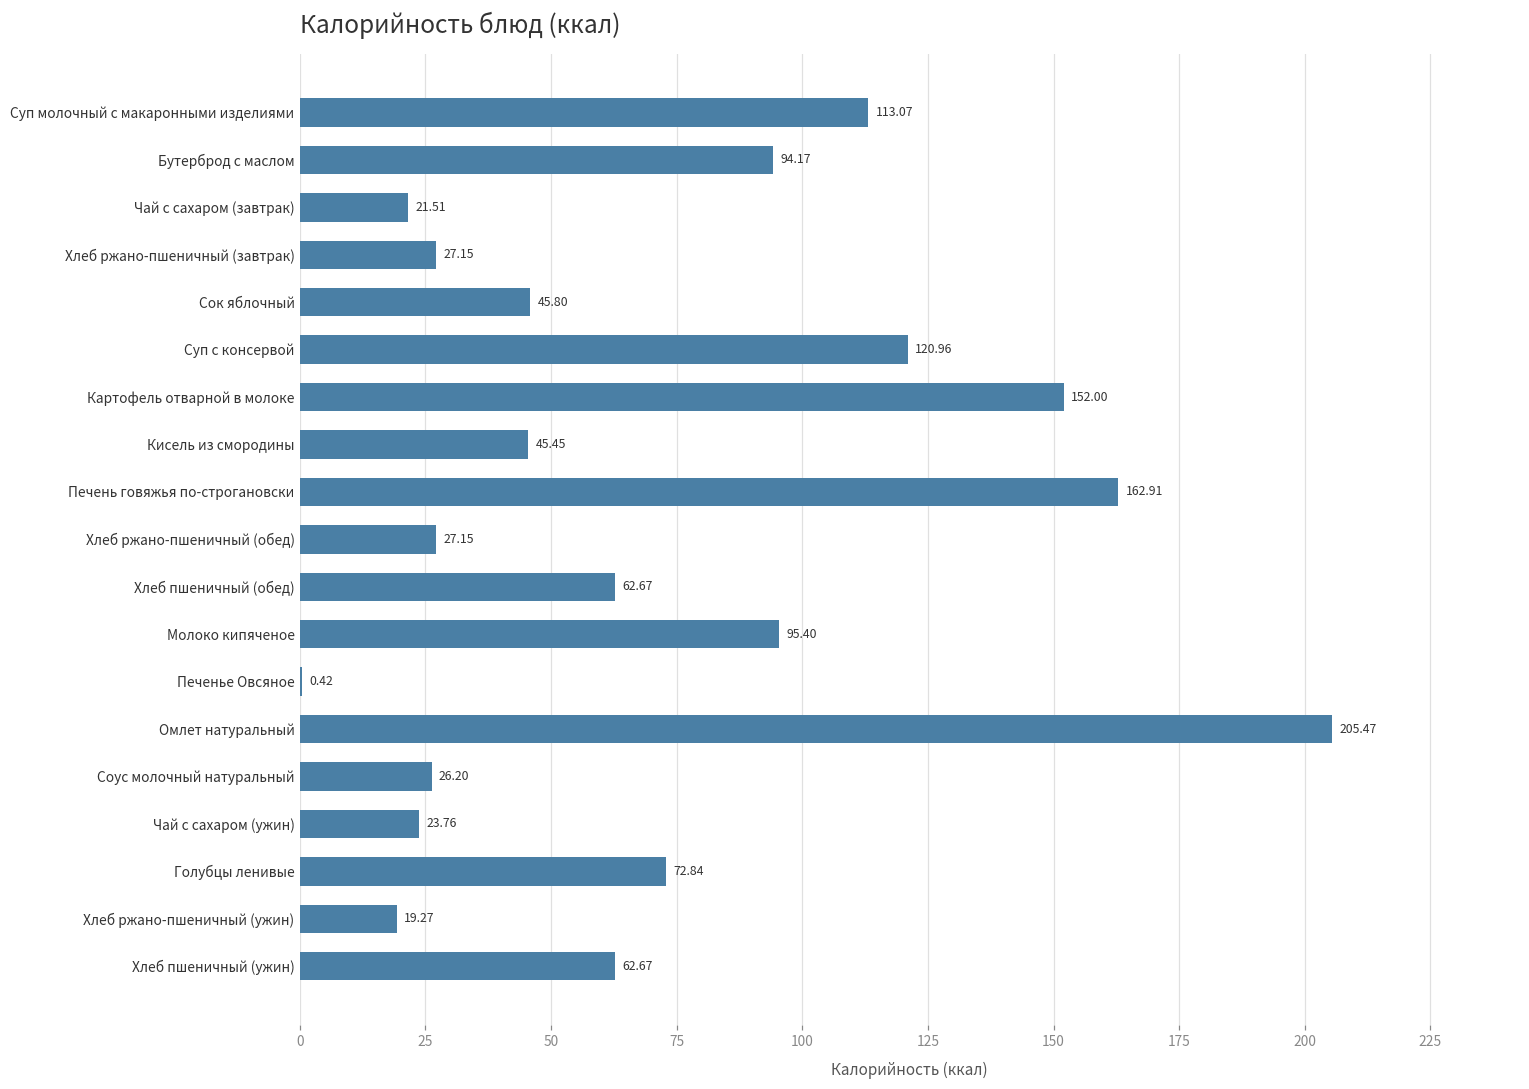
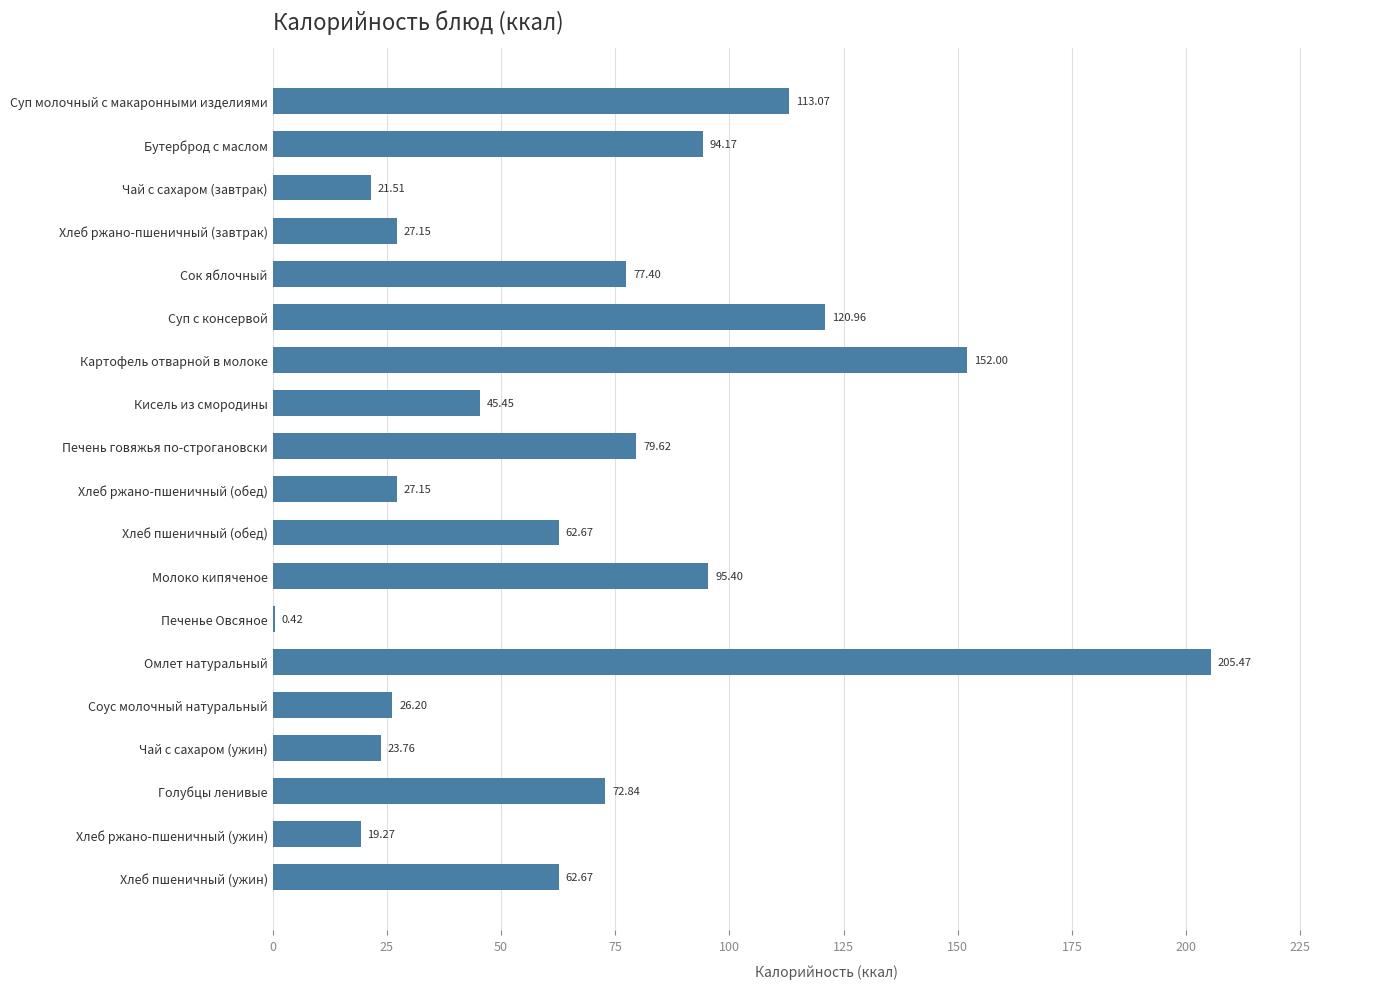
  {
    "Суп молочный с макаронными изделиями": 113.07,
    "Бутерброд с маслом": 94.17,
    "Чай с сахаром (завтрак)": 21.51,
    "Хлеб ржано-пшеничный (завтрак)": 27.15,
-   "Сок яблочный": 45.80,
+   "Сок яблочный": 77.40,
    "Суп с консервой": 120.96,
    "Картофель отварной в молоке": 152.00,
    "Кисель из смородины": 45.45,
-   "Печень говяжья по-строгановски": 162.91,
+   "Печень говяжья по-строгановски": 79.62,
    "Хлеб ржано-пшеничный (обед)": 27.15,
    "Хлеб пшеничный (обед)": 62.67,
    "Молоко кипяченое": 95.40,
    "Печенье Овсяное": 0.42,
    "Омлет натуральный": 205.47,
    "Соус молочный натуральный": 26.20,
    "Чай с сахаром (ужин)": 23.76,
    "Голубцы ленивые": 72.84,
    "Хлеб ржано-пшеничный (ужин)": 19.27,
    "Хлеб пшеничный (ужин)": 62.67
  }
